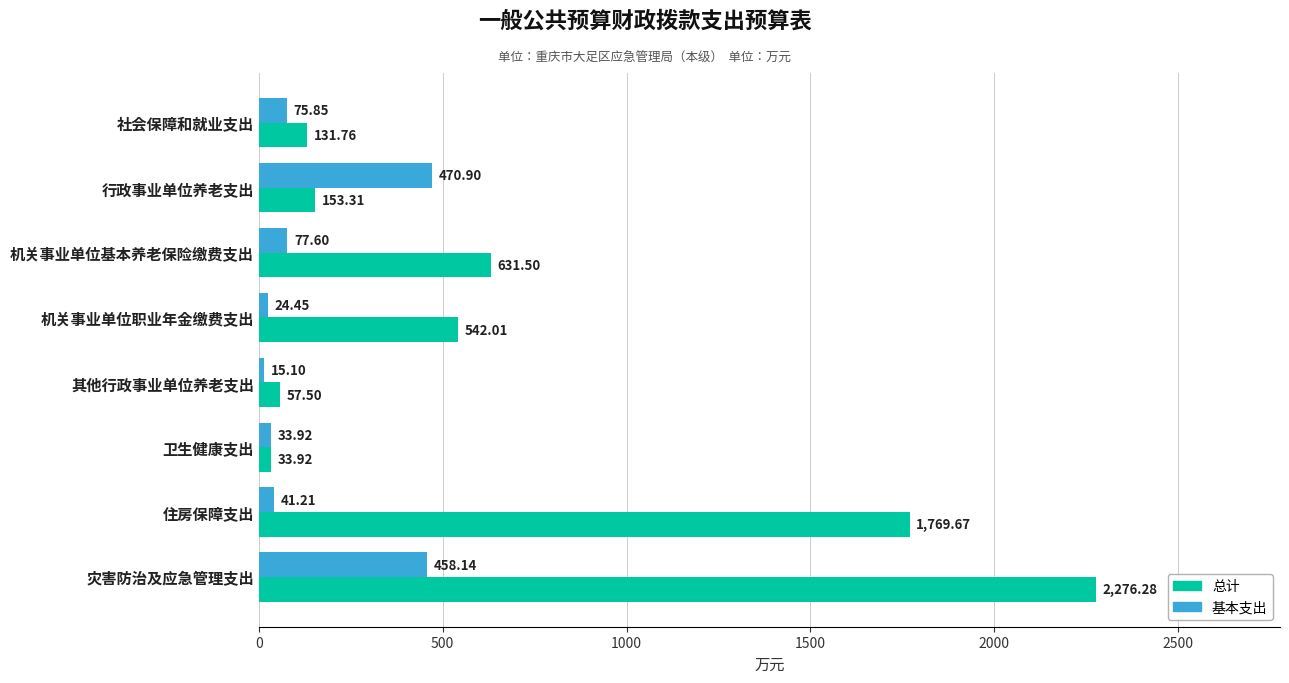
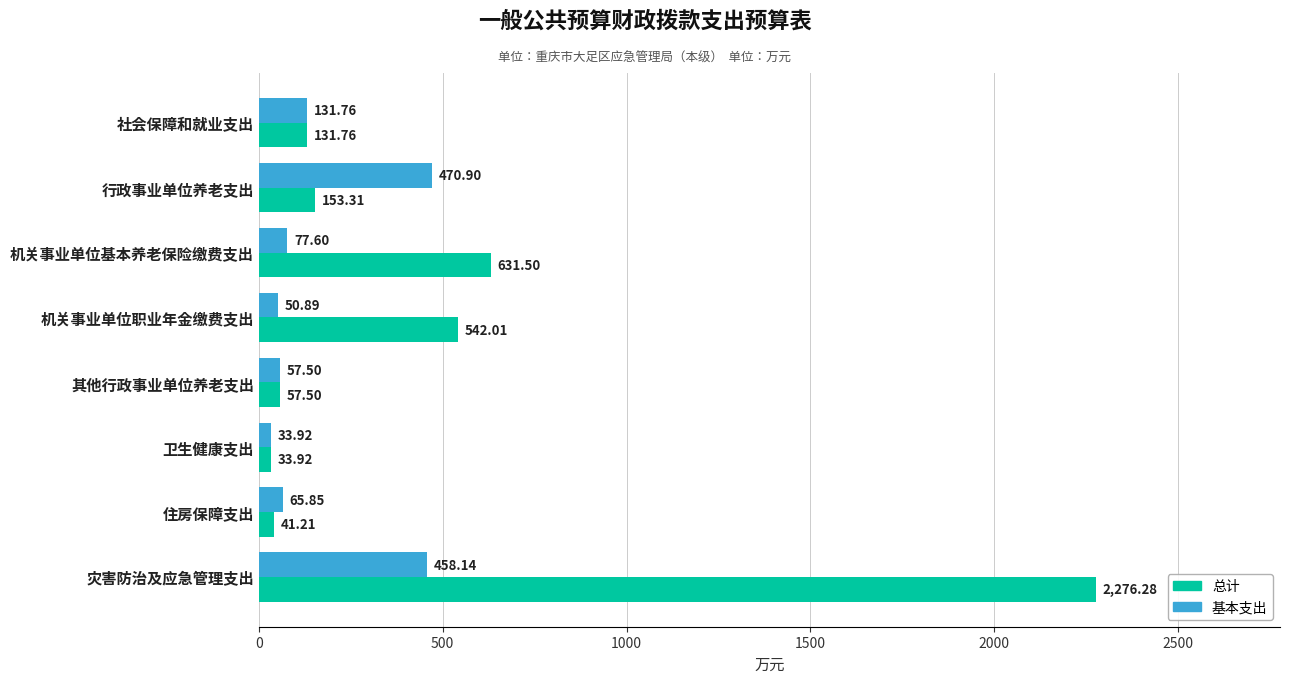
  {
    "总计": {
      "社会保障和就业支出": "131.76",
      "行政事业单位养老支出": "153.31",
      "机关事业单位基本养老保险缴费支出": "631.50",
      "机关事业单位职业年金缴费支出": "542.01",
      "其他行政事业单位养老支出": "57.50",
      "卫生健康支出": "33.92",
-     "住房保障支出": "1,769.67",
+     "住房保障支出": "41.21",
      "灾害防治及应急管理支出": "2,276.28"
    },
    "基本支出": {
-     "社会保障和就业支出": "75.85",
+     "社会保障和就业支出": "131.76",
      "行政事业单位养老支出": "470.90",
      "机关事业单位基本养老保险缴费支出": "77.60",
-     "机关事业单位职业年金缴费支出": "24.45",
-     "其他行政事业单位养老支出": "15.10",
+     "机关事业单位职业年金缴费支出": "50.89",
+     "其他行政事业单位养老支出": "57.50",
      "卫生健康支出": "33.92",
-     "住房保障支出": "41.21",
+     "住房保障支出": "65.85",
      "灾害防治及应急管理支出": "458.14"
    }
  }
